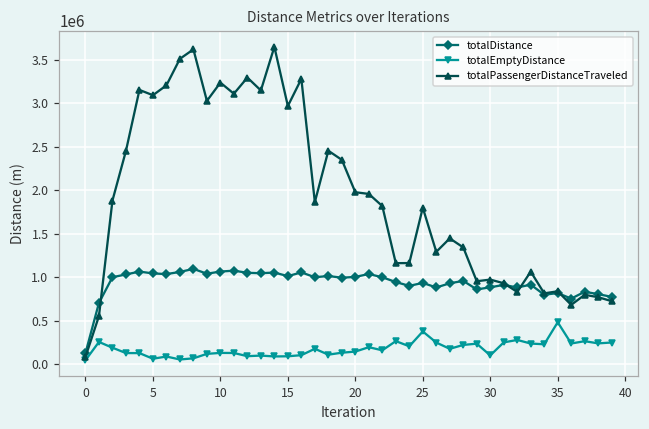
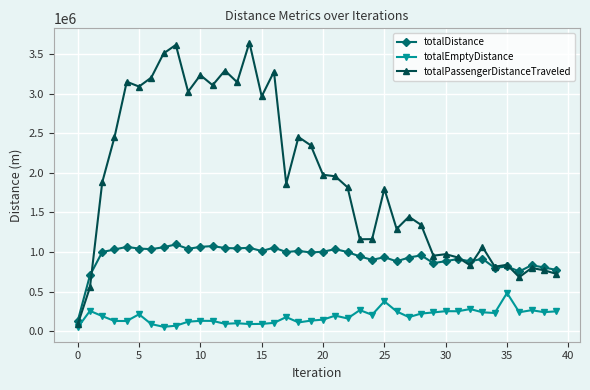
  {
    "totalEmptyDistance": {
      "0": 0,
-     "5": 100000,
+     "5": 200000,
      "10": 100000,
      "15": 100000,
      "20": 100000,
      "25": 400000,
-     "30": 100000,
+     "30": 300000,
      "35": 500000
    }
  }
